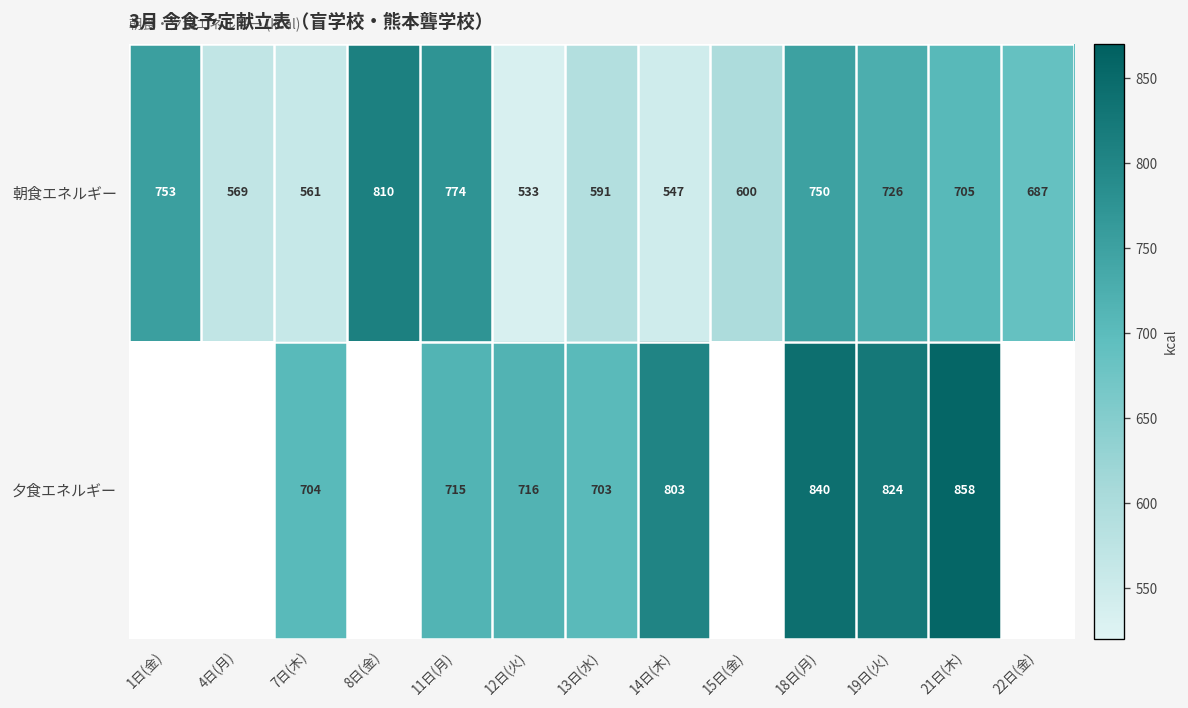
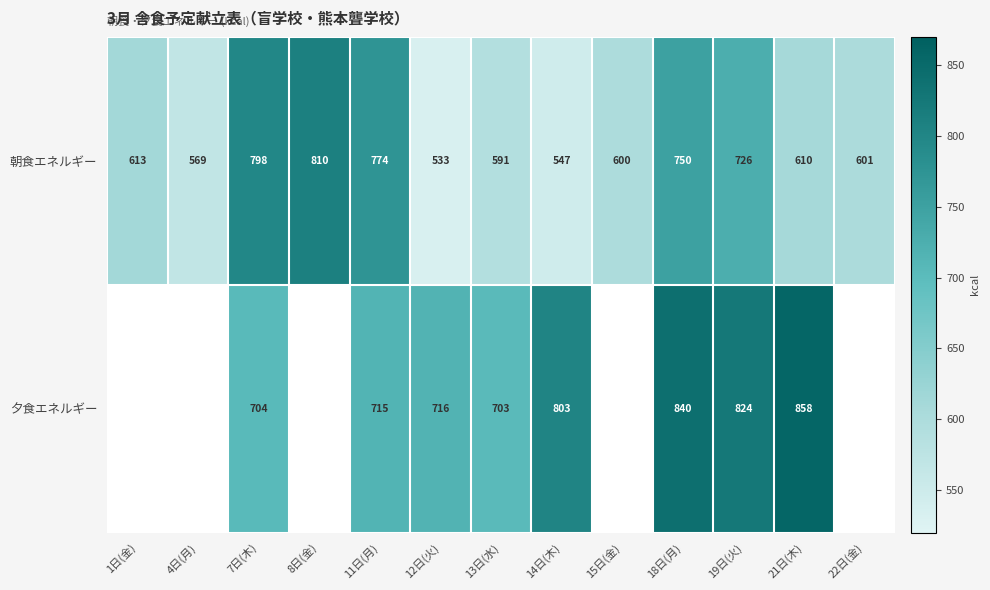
  {
    "朝食エネルギー": {
-     "1日(金)": 753,
+     "1日(金)": 613,
      "4日(月)": 569,
-     "7日(木)": 561,
+     "7日(木)": 798,
      "8日(金)": 810,
      "11日(月)": 774,
      "12日(火)": 533,
      "13日(水)": 591,
      "14日(木)": 547,
      "15日(金)": 600,
      "18日(月)": 750,
      "19日(火)": 726,
-     "21日(木)": 705,
-     "22日(金)": 687
+     "21日(木)": 610,
+     "22日(金)": 601
    },
    "夕食エネルギー": {
      "7日(木)": 704,
      "11日(月)": 715,
      "12日(火)": 716,
      "13日(水)": 703,
      "14日(木)": 803,
      "18日(月)": 840,
      "19日(火)": 824,
      "21日(木)": 858
    }
  }
